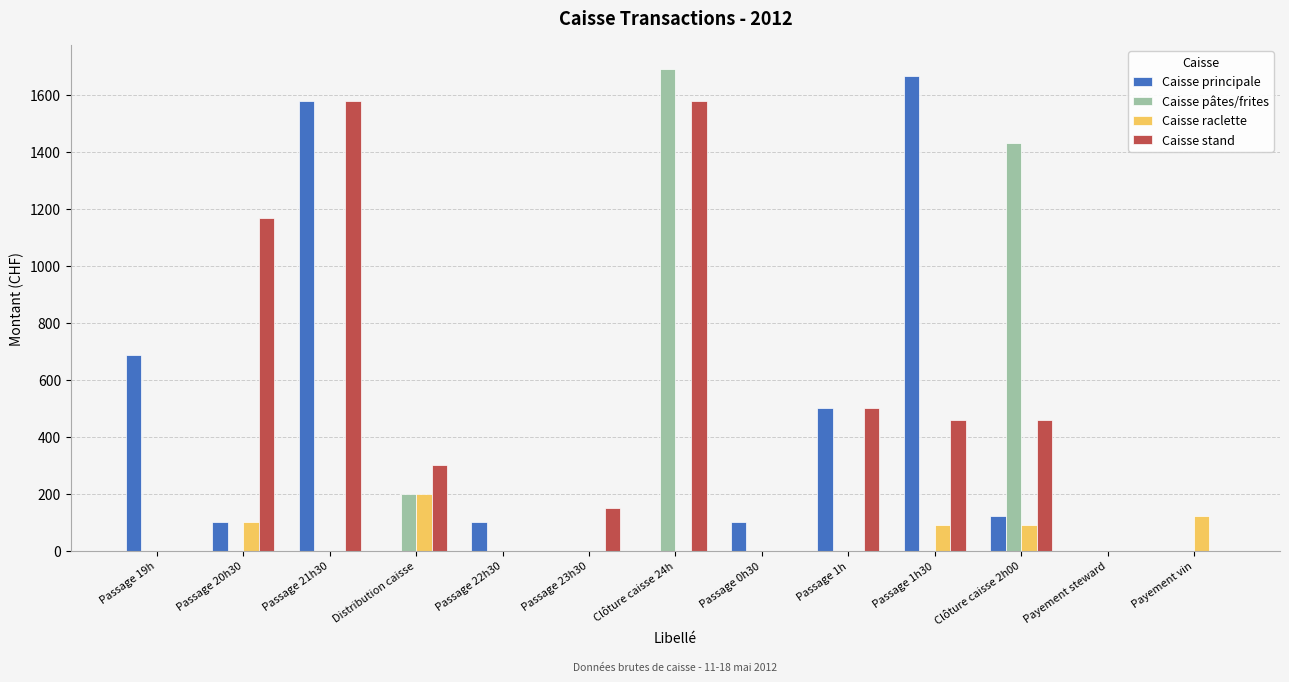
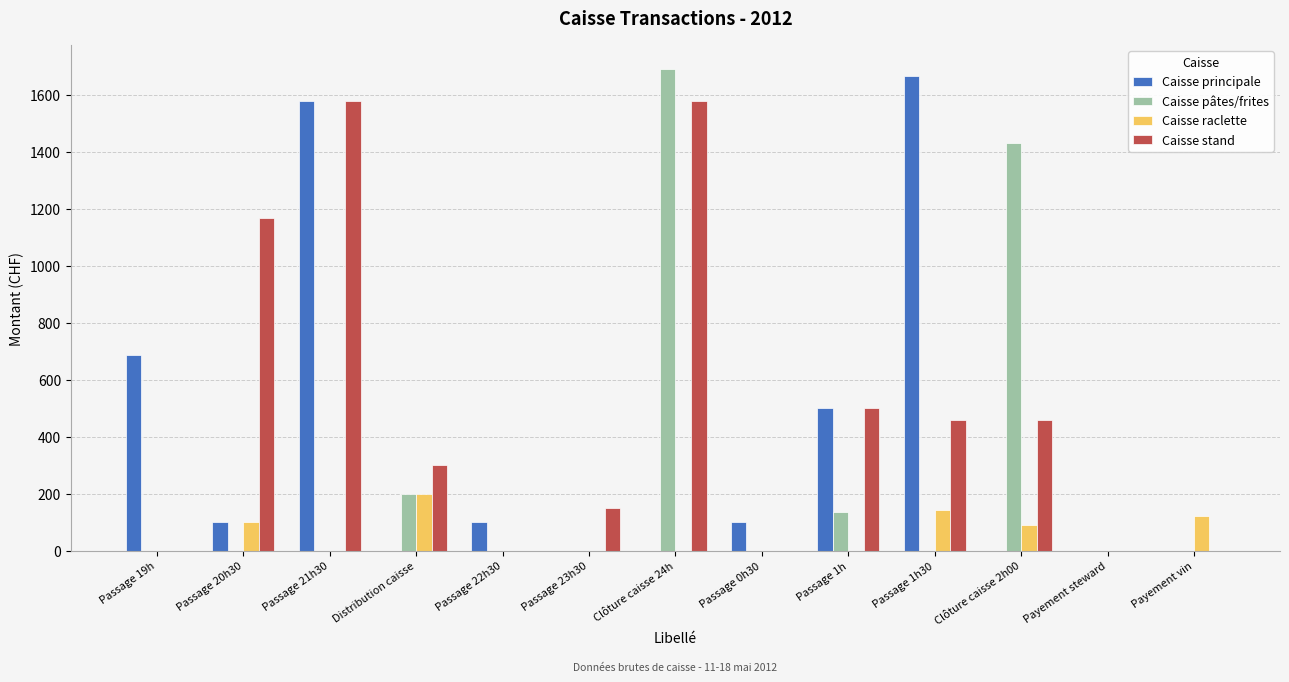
  {
    "Caisse principale": {
      "Passage 19h": 690,
      "Passage 20h30": 100,
      "Passage 21h30": 1580,
      "Distribution caisse": 0,
      "Passage 22h30": 100,
      "Passage 23h30": 0,
      "Clôture caisse 24h": 0,
      "Passage 0h30": 100,
      "Passage 1h": 500,
      "Passage 1h30": 1670,
-     "Clôture caisse 2h00": 120,
+     "Clôture caisse 2h00": 0,
      "Payement steward": 0,
      "Payement vin": 0
    },
    "Caisse pâtes/frites": {
      "Passage 19h": 0,
      "Passage 20h30": 0,
      "Passage 21h30": 0,
      "Distribution caisse": 200,
      "Passage 22h30": 0,
      "Passage 23h30": 0,
      "Clôture caisse 24h": 1690,
      "Passage 0h30": 0,
-     "Passage 1h": 0,
+     "Passage 1h": 140,
      "Passage 1h30": 0,
      "Clôture caisse 2h00": 1430,
      "Payement steward": 0,
      "Payement vin": 0
    },
    "Caisse raclette": {
      "Passage 19h": 0,
      "Passage 20h30": 100,
      "Passage 21h30": 0,
      "Distribution caisse": 200,
      "Passage 22h30": 0,
      "Passage 23h30": 0,
      "Clôture caisse 24h": 0,
      "Passage 0h30": 0,
      "Passage 1h": 0,
-     "Passage 1h30": 90,
+     "Passage 1h30": 140,
      "Clôture caisse 2h00": 90,
      "Payement steward": 0,
      "Payement vin": 120
    },
    "Caisse stand": {
      "Passage 19h": 0,
      "Passage 20h30": 1170,
      "Passage 21h30": 1580,
      "Distribution caisse": 300,
      "Passage 22h30": 0,
      "Passage 23h30": 150,
      "Clôture caisse 24h": 1580,
      "Passage 0h30": 0,
      "Passage 1h": 500,
      "Passage 1h30": 460,
      "Clôture caisse 2h00": 460,
      "Payement steward": 0,
      "Payement vin": 0
    }
  }
